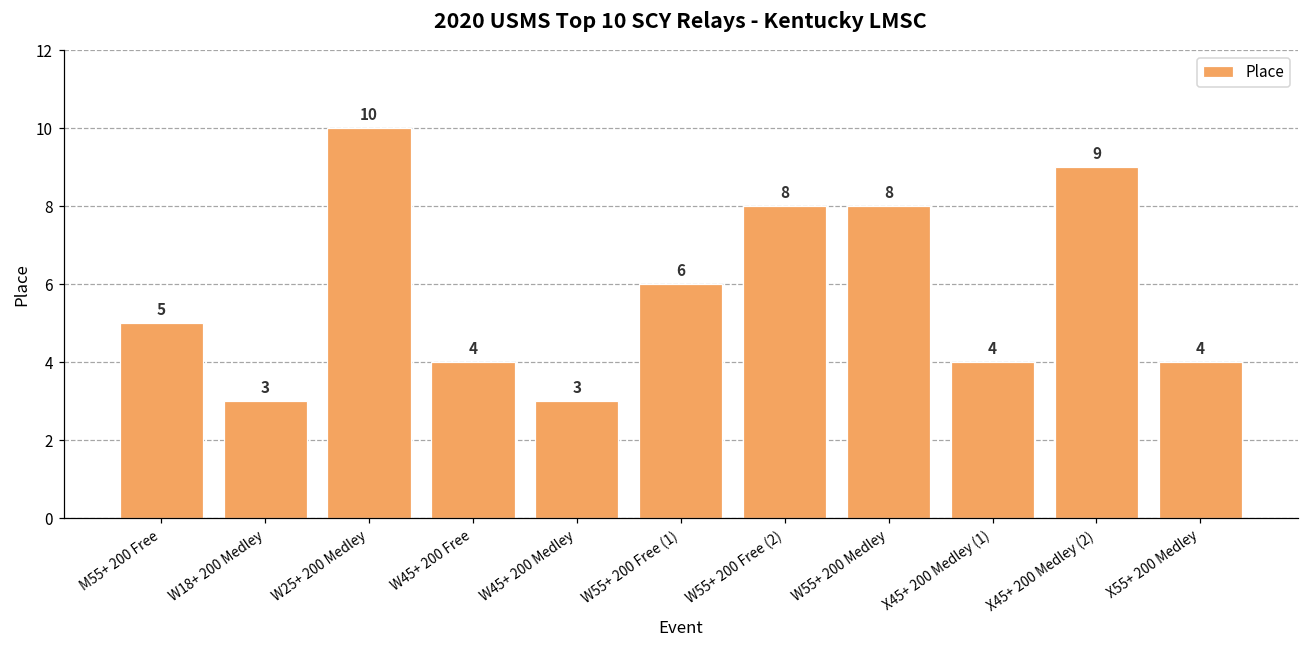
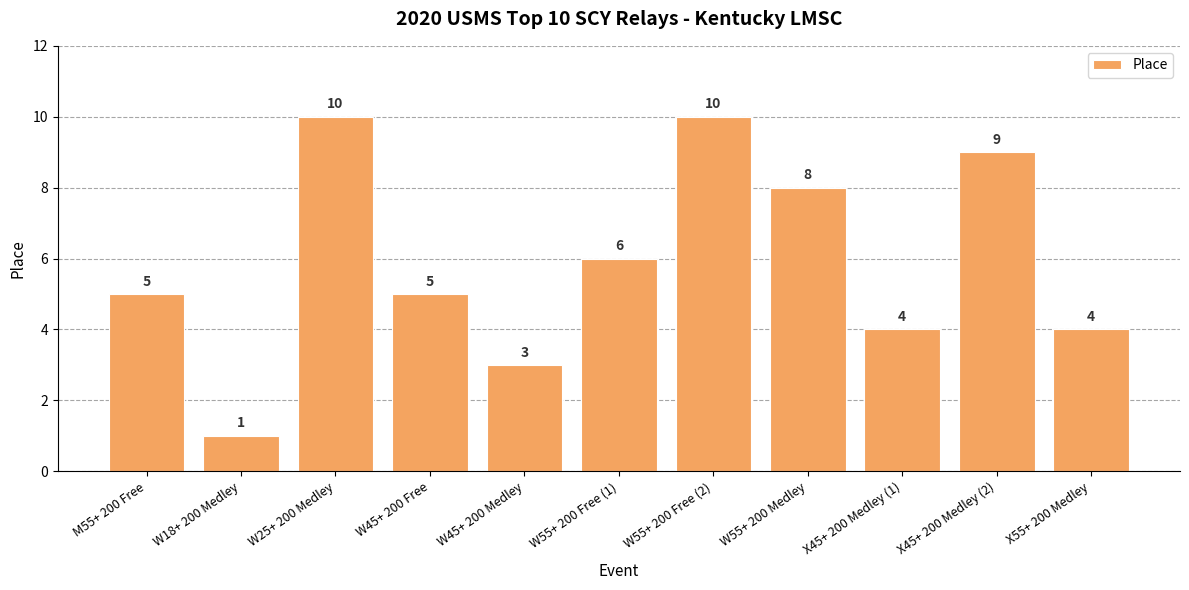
  {
    "M55+ 200 Free": 5,
-   "W18+ 200 Medley": 3,
+   "W18+ 200 Medley": 1,
    "W25+ 200 Medley": 10,
-   "W45+ 200 Free": 4,
+   "W45+ 200 Free": 5,
    "W45+ 200 Medley": 3,
    "W55+ 200 Free (1)": 6,
-   "W55+ 200 Free (2)": 8,
+   "W55+ 200 Free (2)": 10,
    "W55+ 200 Medley": 8,
    "X45+ 200 Medley (1)": 4,
    "X45+ 200 Medley (2)": 9,
    "X55+ 200 Medley": 4
  }
